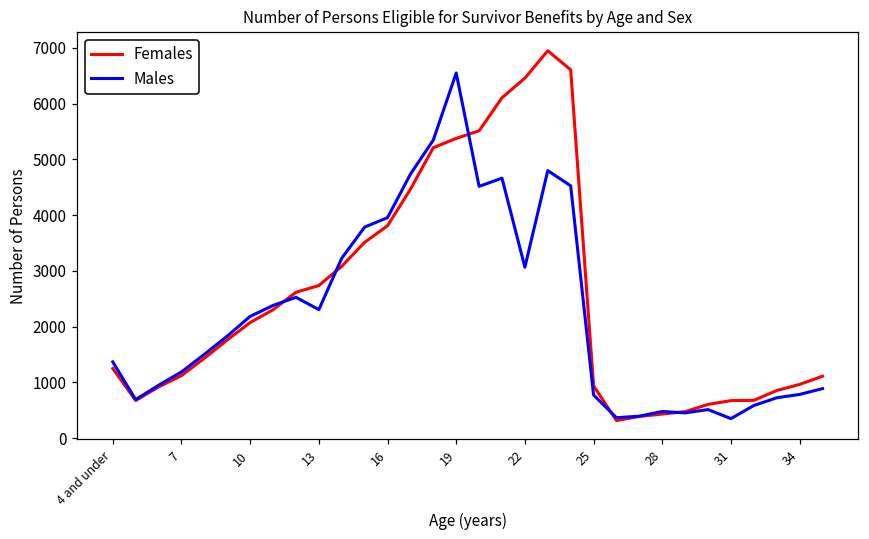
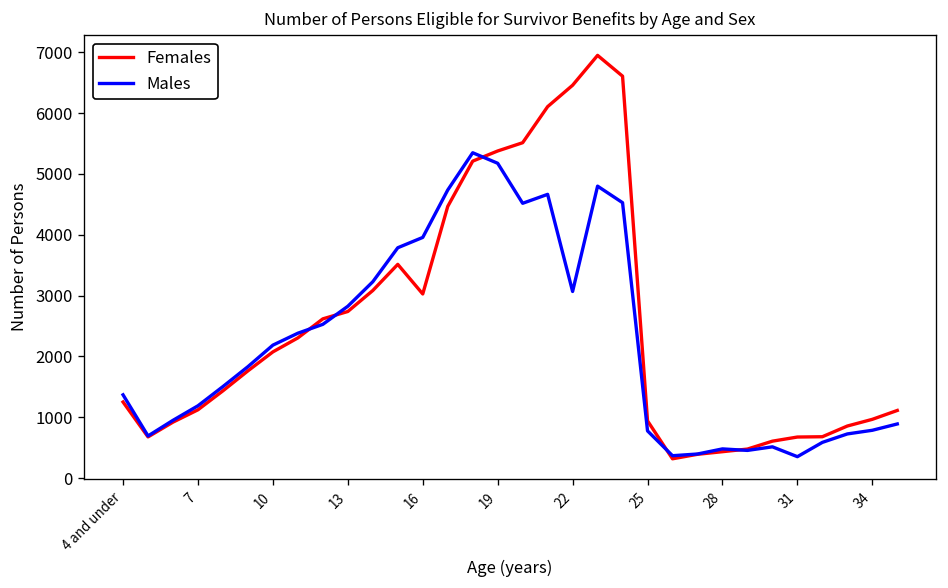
  {
    "Females": {
      "4 and under": 1300,
      "7": 1100,
      "10": 2100,
      "13": 2700,
-     "16": 3800,
+     "16": 3000,
      "19": 5400,
      "22": 6500,
      "25": 900,
      "31": 700,
      "34": 1000
    },
    "Males": {
      "4 and under": 1400,
      "7": 1200,
      "10": 2200,
-     "13": 2300,
+     "13": 2800,
      "16": 4000,
-     "19": 6600,
+     "19": 5200,
      "22": 3100,
      "25": 800,
      "31": 400,
      "34": 800
    }
  }
